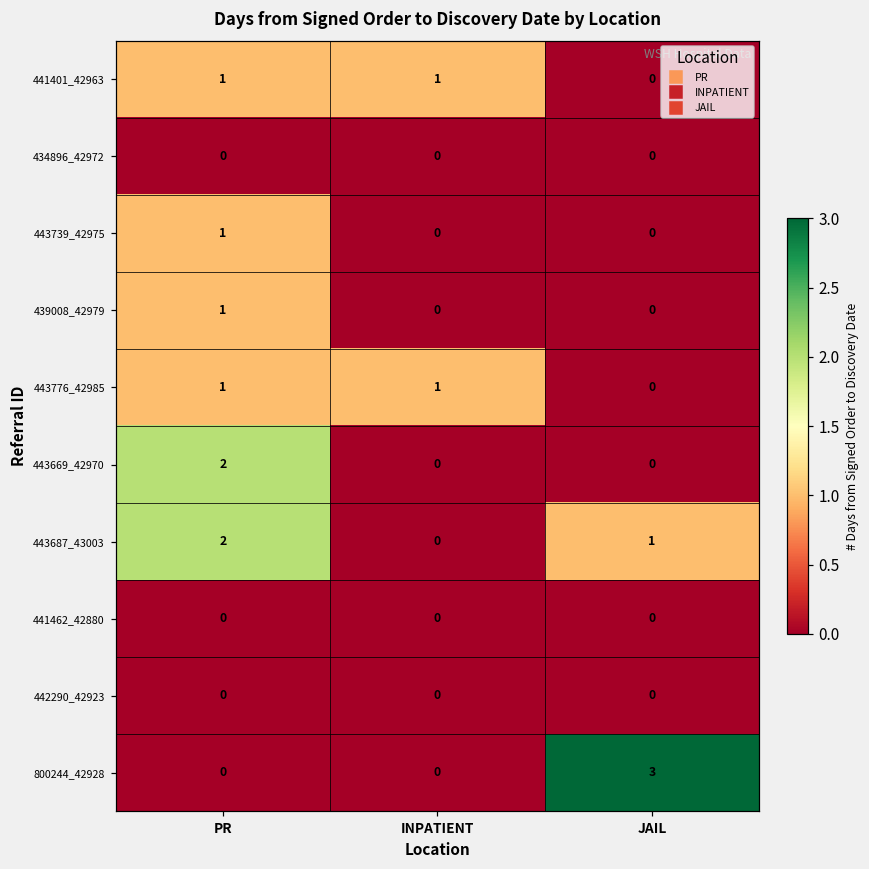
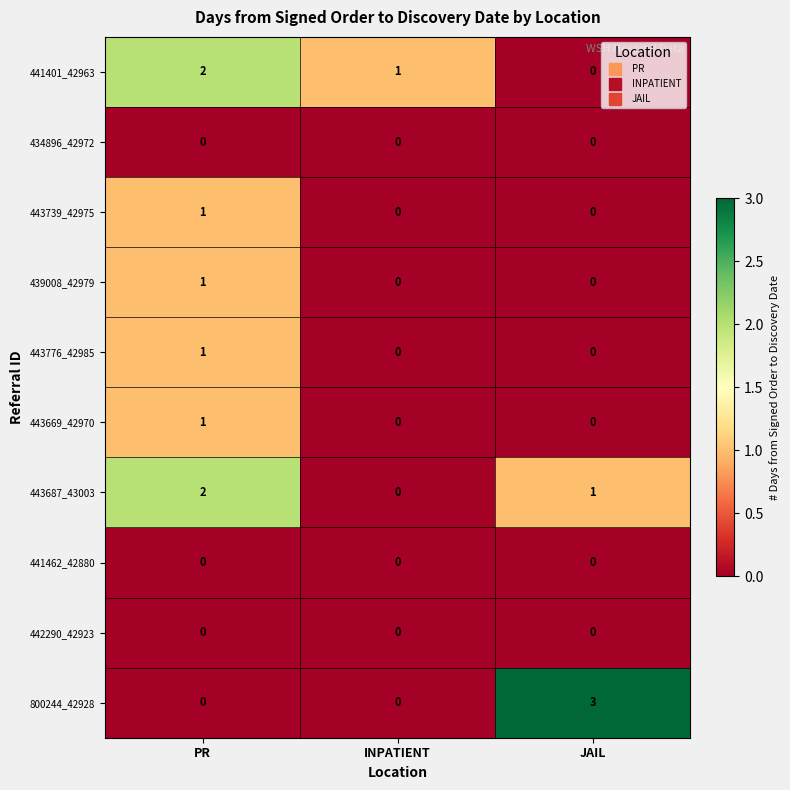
  {
    "441401_42963": {
-     "PR": 1,
+     "PR": 2,
      "INPATIENT": 1,
      "JAIL": 0
    },
    "434896_42972": {
      "PR": 0,
      "INPATIENT": 0,
      "JAIL": 0
    },
    "443739_42975": {
      "PR": 1,
      "INPATIENT": 0,
      "JAIL": 0
    },
    "439008_42979": {
      "PR": 1,
      "INPATIENT": 0,
      "JAIL": 0
    },
    "443776_42985": {
      "PR": 1,
-     "INPATIENT": 1,
+     "INPATIENT": 0,
      "JAIL": 0
    },
    "443669_42970": {
-     "PR": 2,
+     "PR": 1,
      "INPATIENT": 0,
      "JAIL": 0
    },
    "443687_43003": {
      "PR": 2,
      "INPATIENT": 0,
      "JAIL": 1
    },
    "441462_42880": {
      "PR": 0,
      "INPATIENT": 0,
      "JAIL": 0
    },
    "442290_42923": {
      "PR": 0,
      "INPATIENT": 0,
      "JAIL": 0
    },
    "800244_42928": {
      "PR": 0,
      "INPATIENT": 0,
      "JAIL": 3
    }
  }
